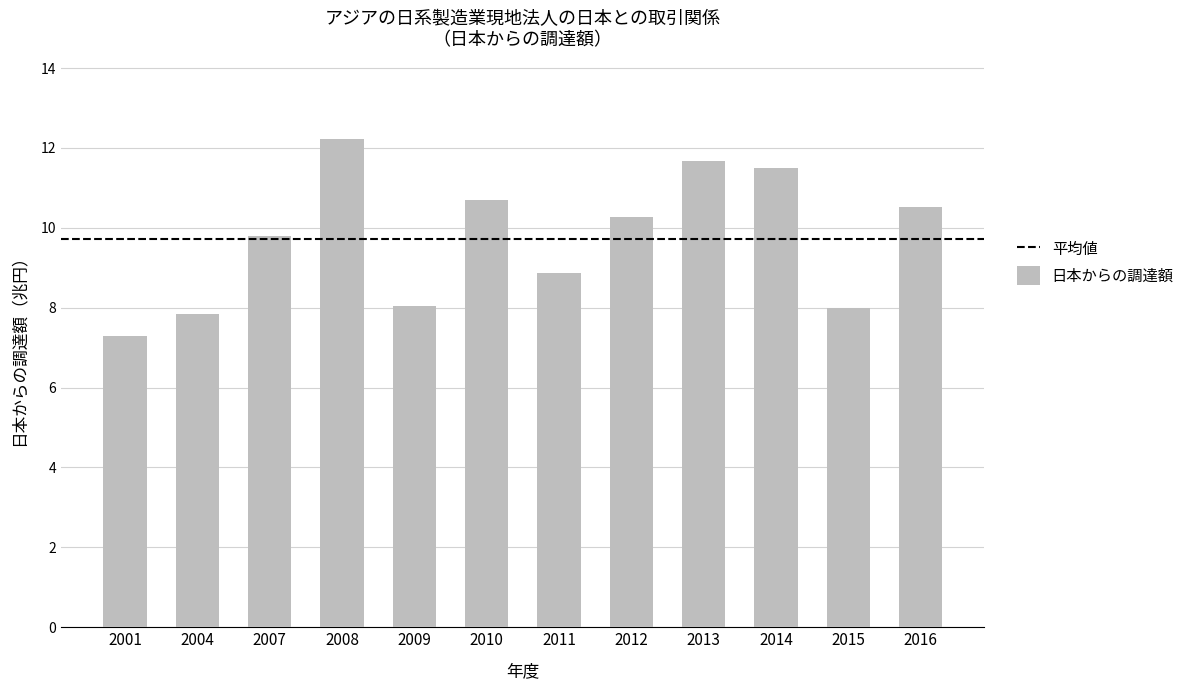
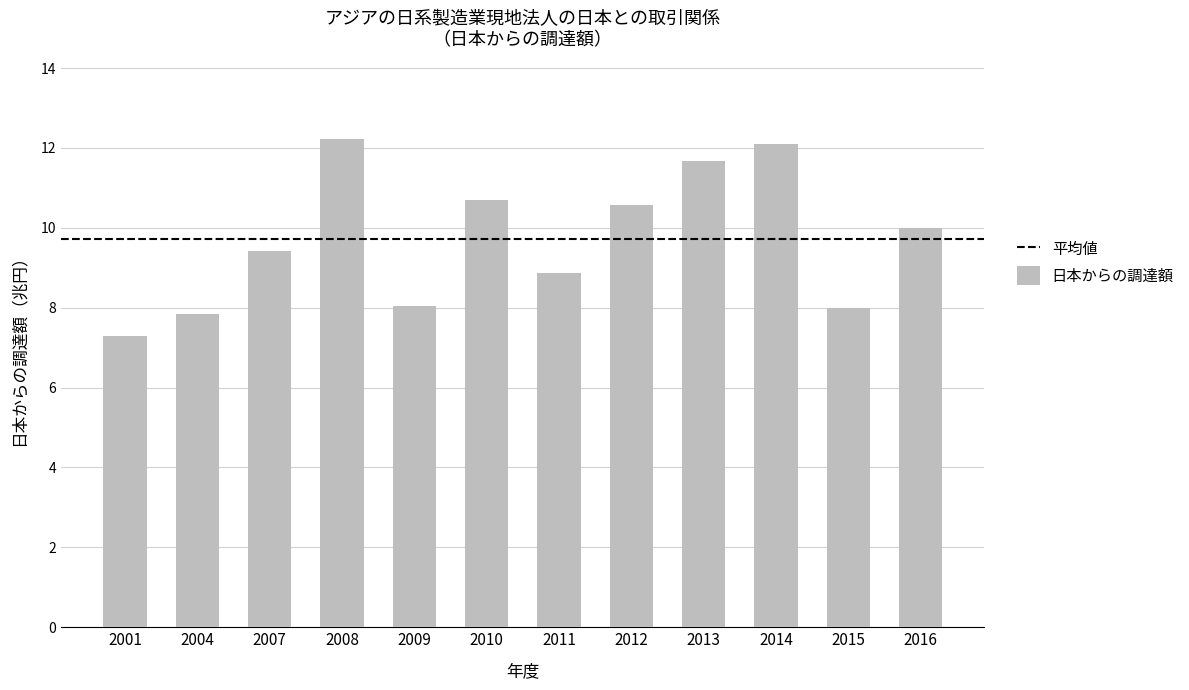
  {
    "2001": 7.3,
    "2004": 7.8,
-   "2007": 9.8,
+   "2007": 9.4,
    "2008": 12.2,
    "2009": 8.0,
    "2010": 10.7,
    "2011": 8.9,
-   "2012": 10.3,
+   "2012": 10.6,
    "2013": 11.7,
-   "2014": 11.5,
+   "2014": 12.1,
    "2015": 8.0,
-   "2016": 10.5
+   "2016": 10.0
  }
